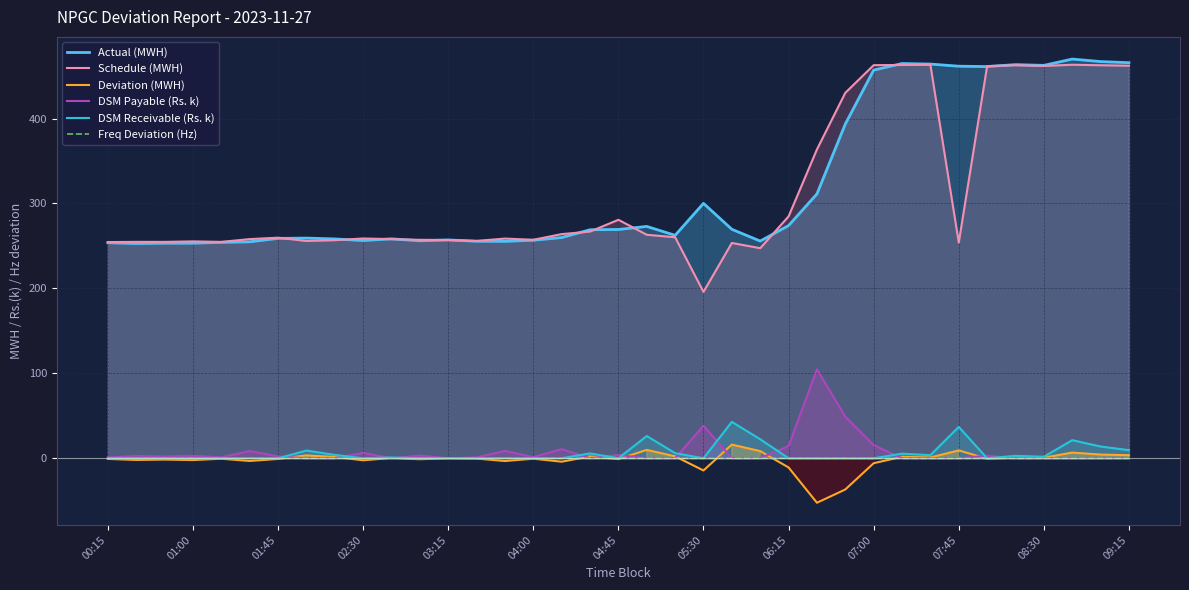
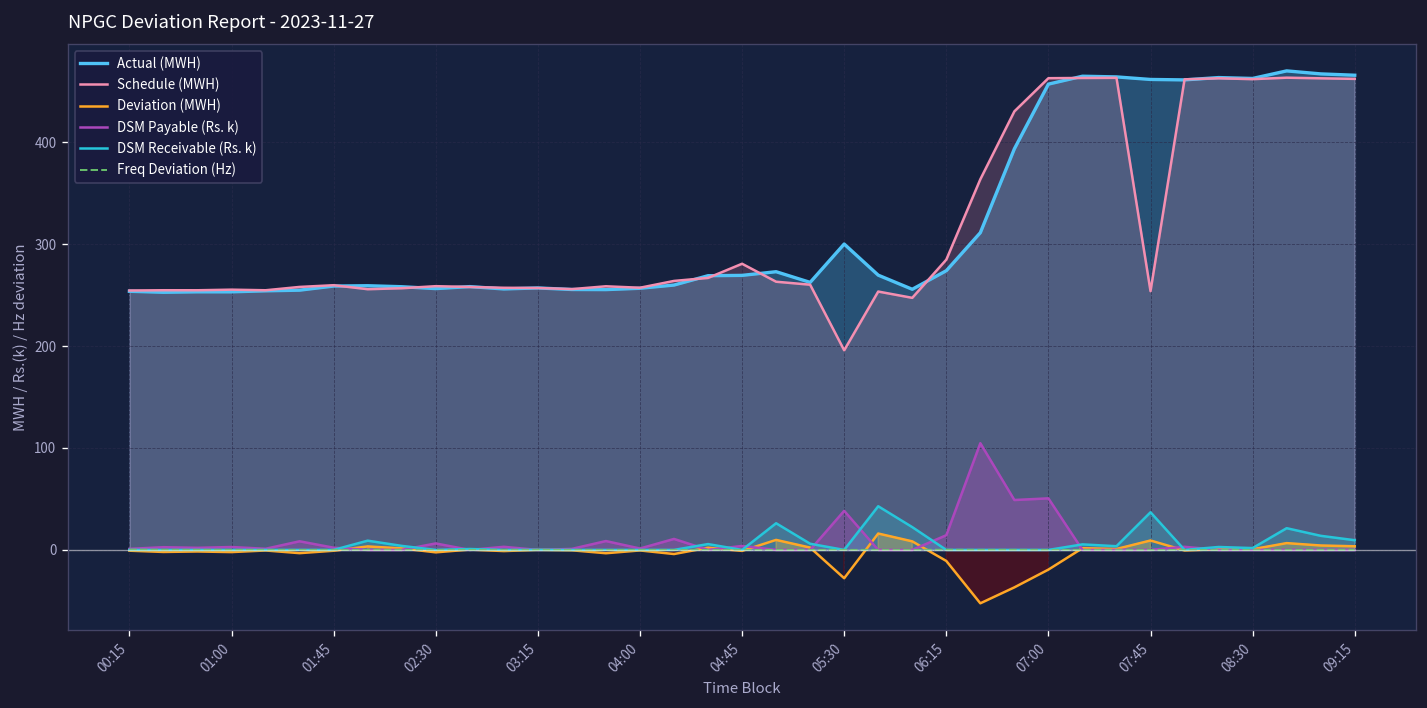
  {
    "Schedule (MWH)": {
      "04:45": 280,
      "05:30": 200,
      "06:15": 280,
      "07:00": 460,
      "07:45": 250,
      "09:15": 460
    },
    "Deviation (MWH)": {
-     "05:30": -10,
+     "05:30": -30,
      "06:15": -10,
-     "07:00": -10,
+     "07:00": -20,
      "07:45": 10,
      "09:15": 0
    },
    "DSM Payable (Rs. k)": {
      "02:30": 10,
      "04:45": 0,
      "05:30": 40,
      "06:15": 10,
-     "07:00": 20
+     "07:00": 50
    }
  }
